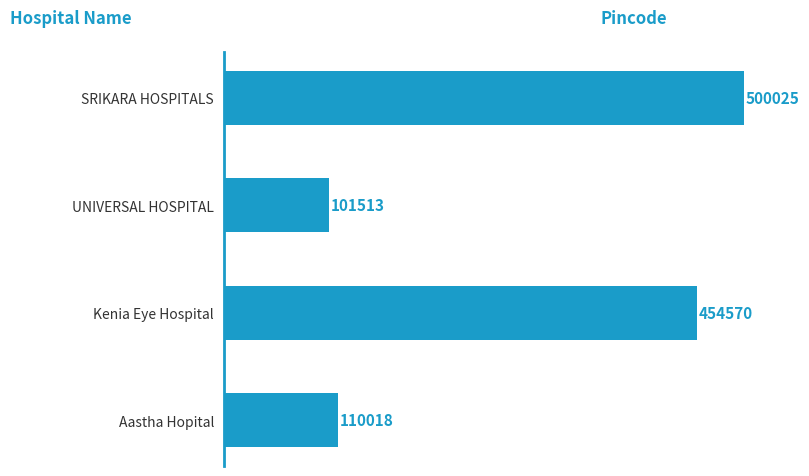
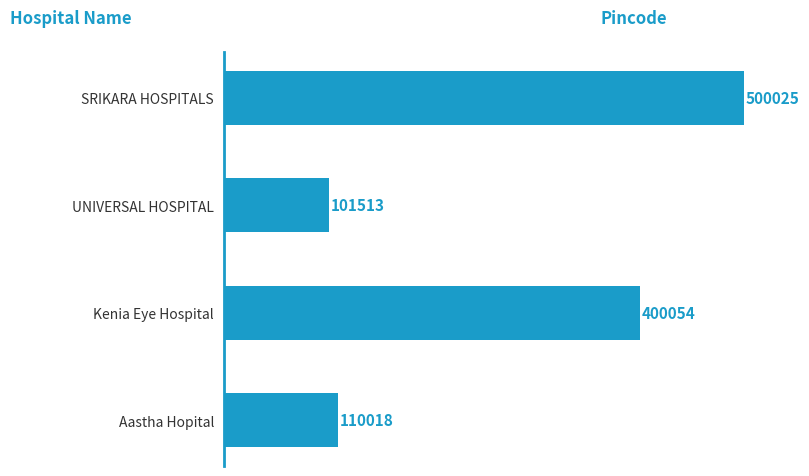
  {
    "SRIKARA HOSPITALS": 500025,
    "UNIVERSAL HOSPITAL": 101513,
-   "Kenia Eye Hospital": 454570,
+   "Kenia Eye Hospital": 400054,
    "Aastha Hopital": 110018
  }
